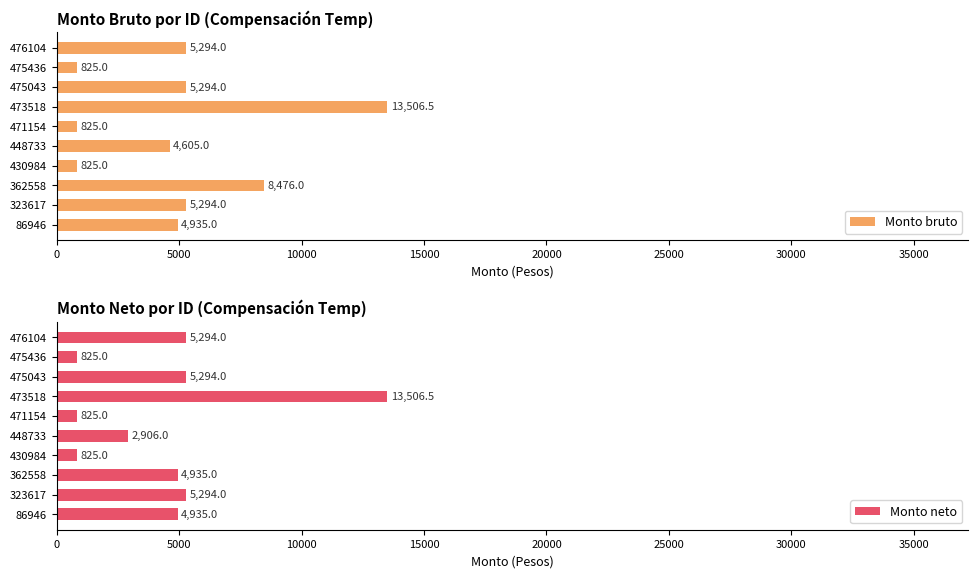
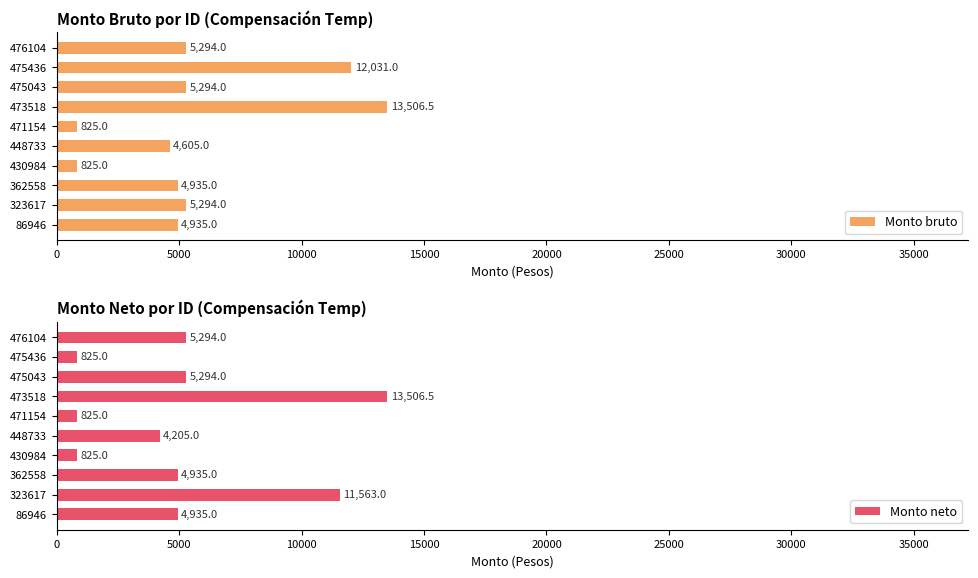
  {
    "Monto Bruto por ID (Compensación Temp)": {
      "476104": "5,294.0",
-     "475436": "825.0",
+     "475436": "12,031.0",
      "475043": "5,294.0",
      "473518": "13,506.5",
      "471154": "825.0",
      "448733": "4,605.0",
      "430984": "825.0",
-     "362558": "8,476.0",
+     "362558": "4,935.0",
      "323617": "5,294.0",
      "86946": "4,935.0"
    },
    "Monto Neto por ID (Compensación Temp)": {
      "476104": "5,294.0",
      "475436": "825.0",
      "475043": "5,294.0",
      "473518": "13,506.5",
      "471154": "825.0",
-     "448733": "2,906.0",
+     "448733": "4,205.0",
      "430984": "825.0",
      "362558": "4,935.0",
-     "323617": "5,294.0",
+     "323617": "11,563.0",
      "86946": "4,935.0"
    }
  }
